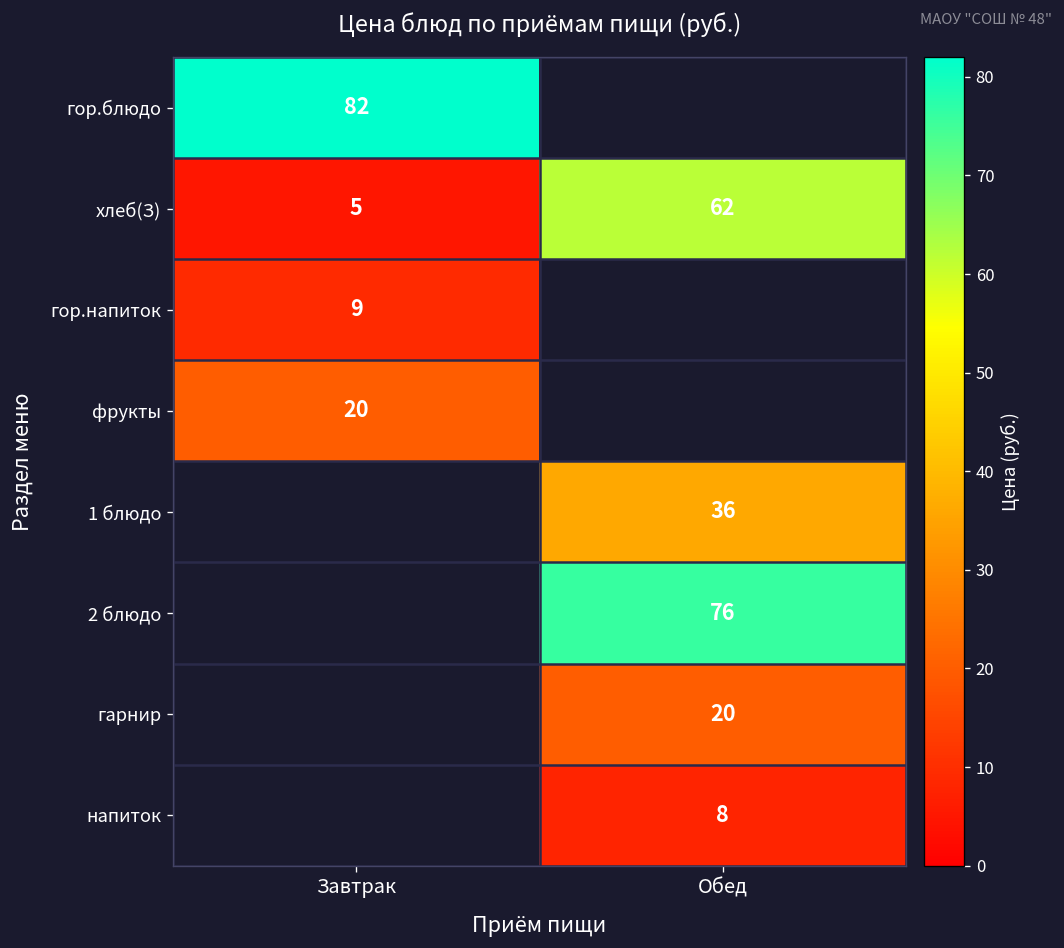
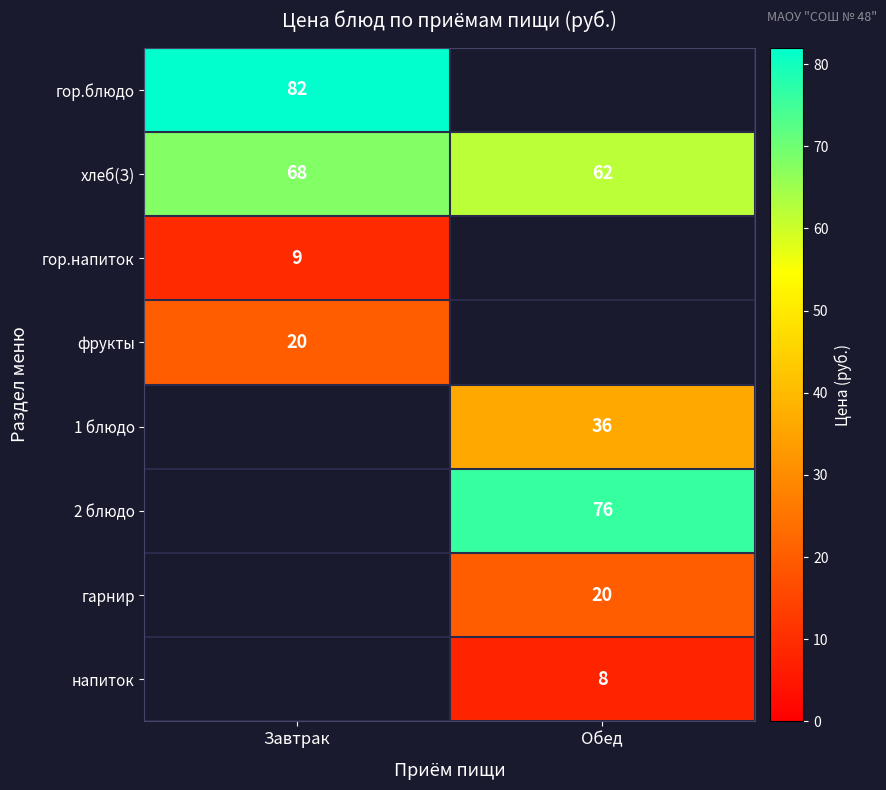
  {
    "гор.блюдо": {
      "Завтрак": 82
    },
    "хлеб(З)": {
-     "Завтрак": 5,
+     "Завтрак": 68,
      "Обед": 62
    },
    "гор.напиток": {
      "Завтрак": 9
    },
    "фрукты": {
      "Завтрак": 20
    },
    "1 блюдо": {
      "Обед": 36
    },
    "2 блюдо": {
      "Обед": 76
    },
    "гарнир": {
      "Обед": 20
    },
    "напиток": {
      "Обед": 8
    }
  }
